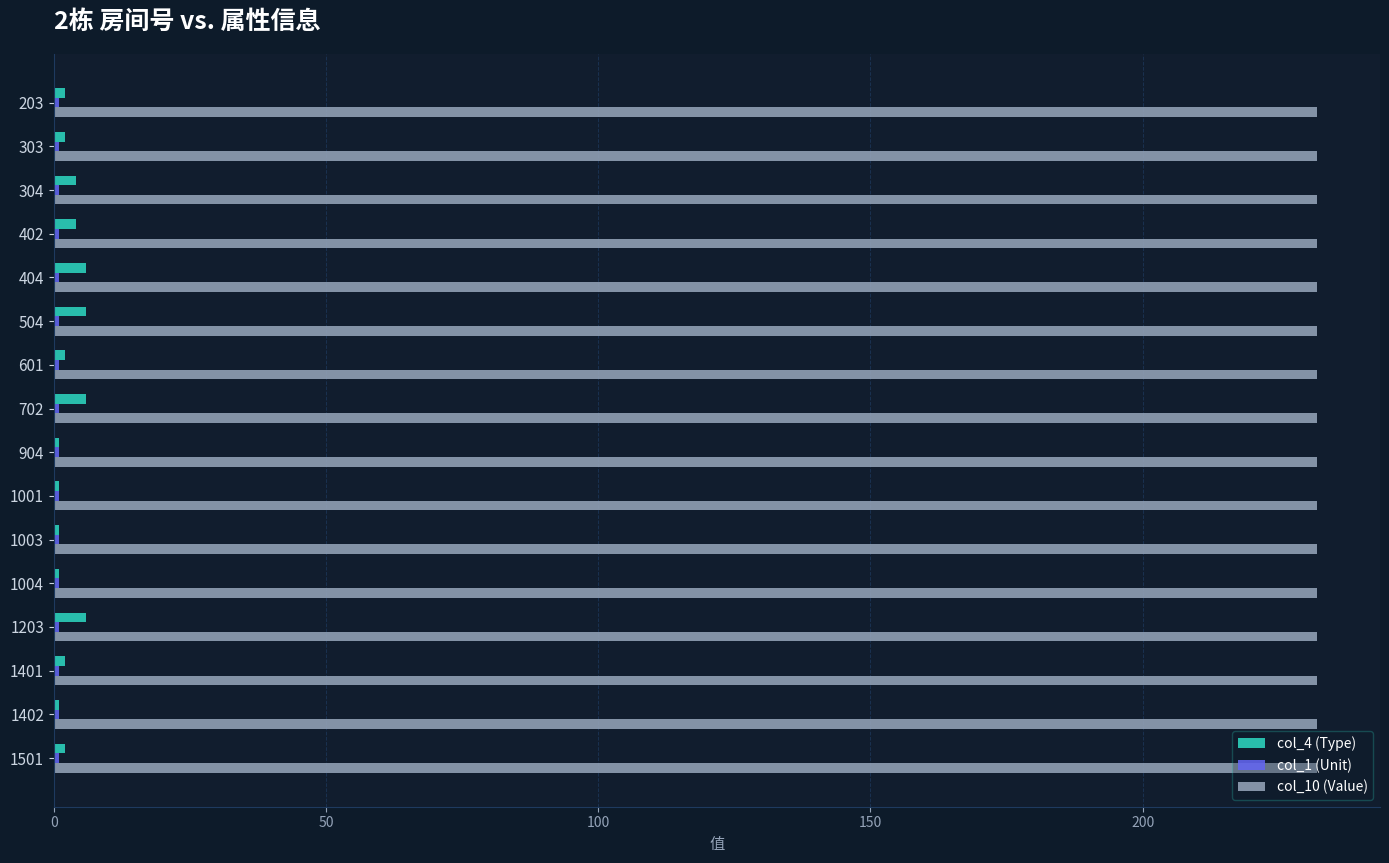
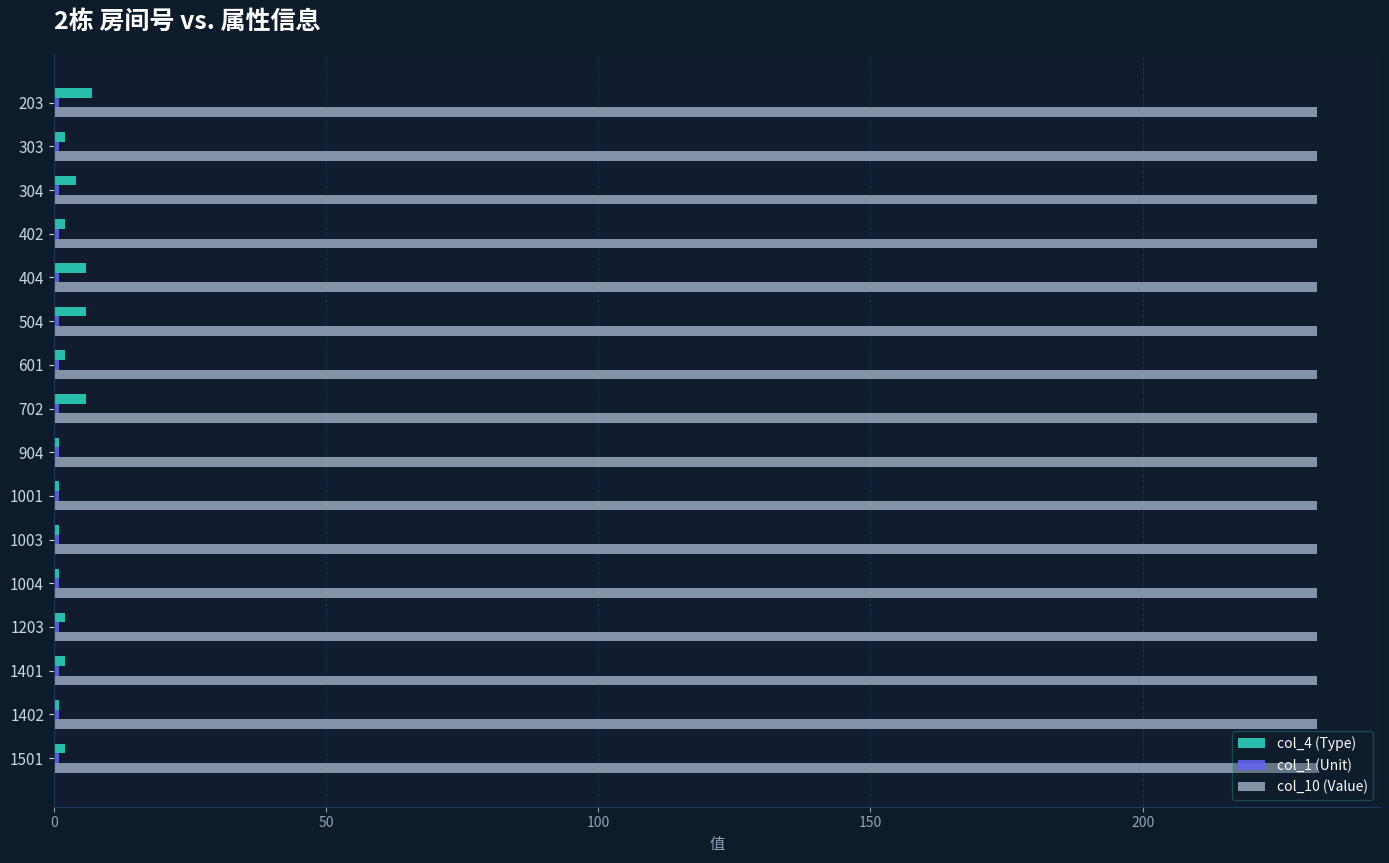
  {
    "col_4 (Type)": {
-     "203": 2,
+     "203": 7,
      "303": 2,
      "304": 4,
-     "402": 4,
+     "402": 2,
      "404": 6,
      "504": 6,
      "601": 2,
      "702": 6,
      "904": 1,
      "1001": 1,
      "1003": 1,
      "1004": 1,
-     "1203": 6,
+     "1203": 2,
      "1401": 2,
      "1402": 1,
      "1501": 2
    },
    "col_1 (Unit)": {
      "203": 1,
      "303": 1,
      "304": 1,
      "402": 1,
      "404": 1,
      "504": 1,
      "601": 1,
      "702": 1,
      "904": 1,
      "1001": 1,
      "1003": 1,
      "1004": 1,
      "1203": 1,
      "1401": 1,
      "1402": 1,
      "1501": 1
    },
    "col_10 (Value)": {
      "203": 232,
      "303": 232,
      "304": 232,
      "402": 232,
      "404": 232,
      "504": 232,
      "601": 232,
      "702": 232,
      "904": 232,
      "1001": 232,
      "1003": 232,
      "1004": 232,
      "1203": 232,
      "1401": 232,
      "1402": 232
    }
  }
